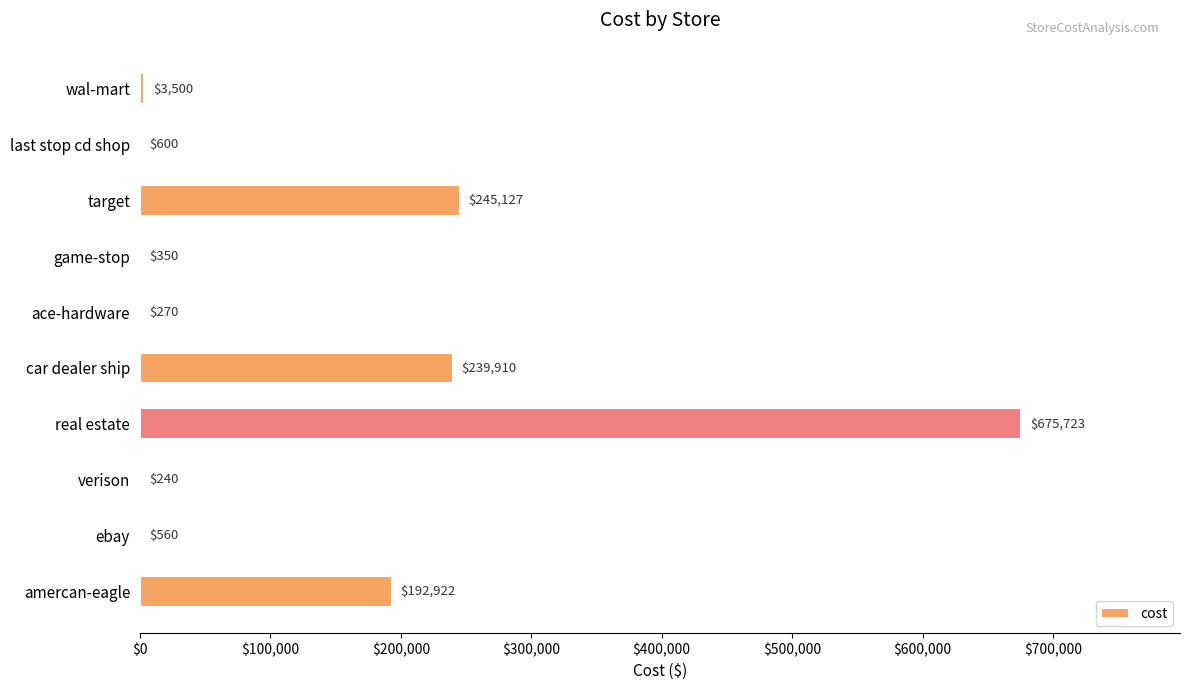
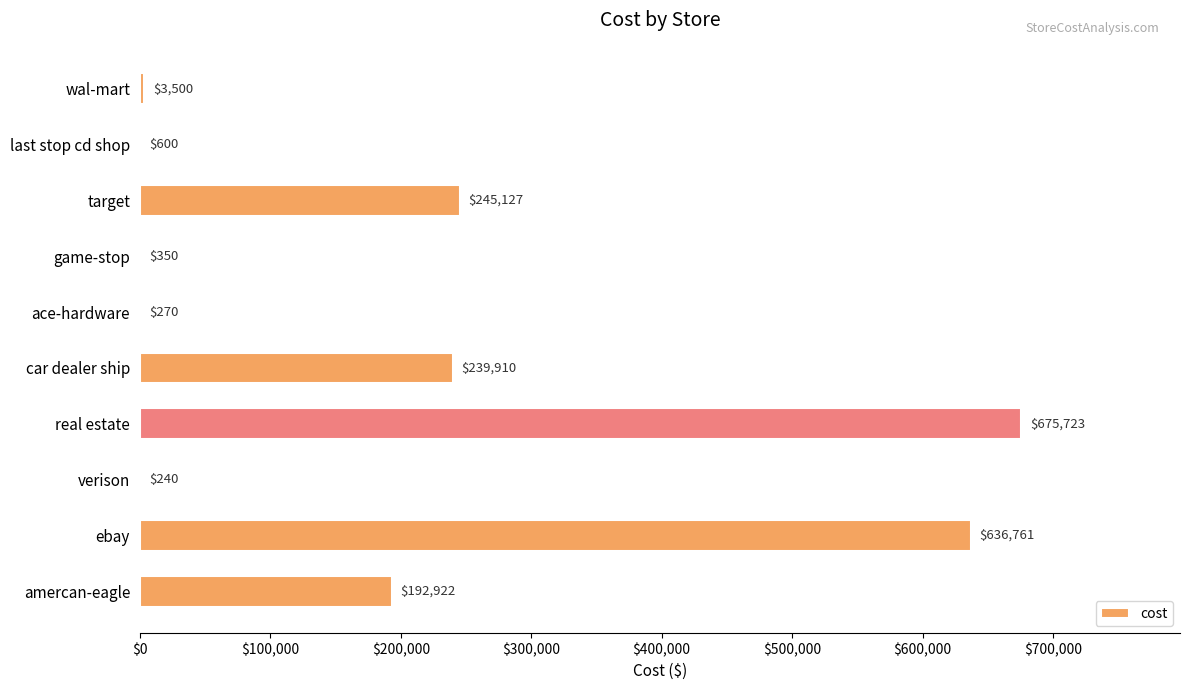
  {
    "wal-mart": "$3,500",
    "last stop cd shop": "$600",
    "target": "$245,127",
    "game-stop": "$350",
    "ace-hardware": "$270",
    "car dealer ship": "$239,910",
    "real estate": "$675,723",
    "verison": "$240",
-   "ebay": "$560",
+   "ebay": "$636,761",
    "amercan-eagle": "$192,922"
  }
